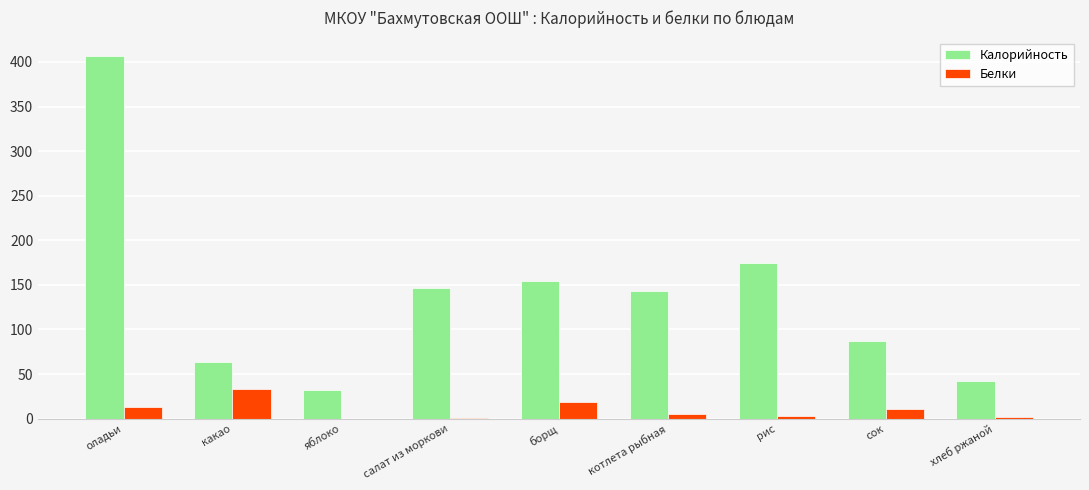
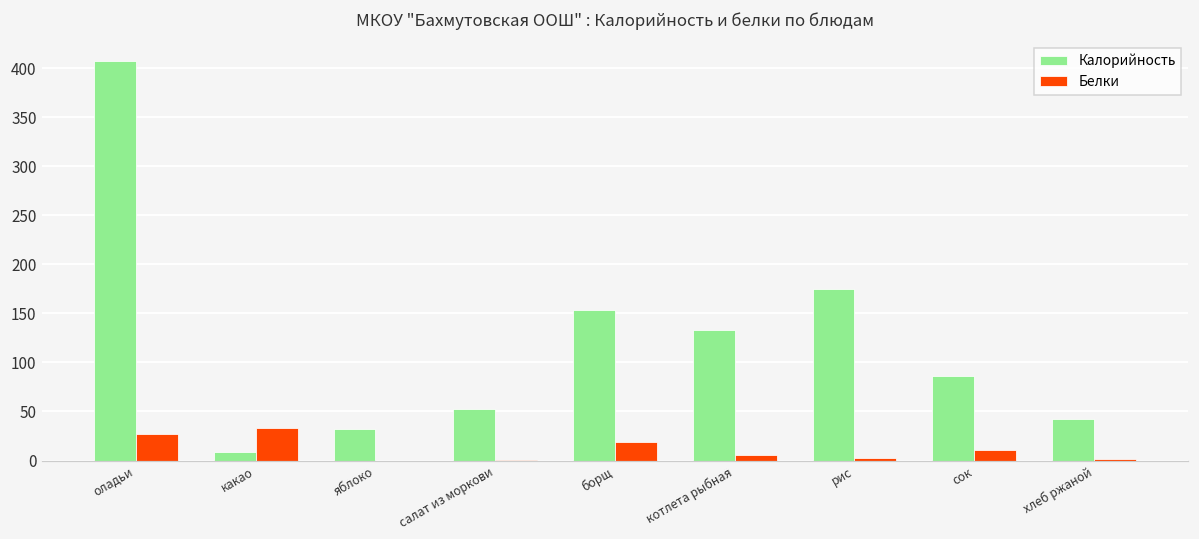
  {
    "Калорийность": {
      "оладьи": 410,
-     "какао": 60,
+     "какао": 10,
      "яблоко": 30,
-     "салат из моркови": 150,
+     "салат из моркови": 50,
      "борщ": 150,
-     "котлета рыбная": 140,
+     "котлета рыбная": 130,
      "рис": 180,
      "сок": 90,
      "хлеб ржаной": 40
    },
    "Белки": {
-     "оладьи": 10,
+     "оладьи": 30,
      "какао": 30,
      "яблоко": 0,
      "борщ": 20,
      "котлета рыбная": 10,
      "рис": 0,
      "сок": 10
    }
  }
